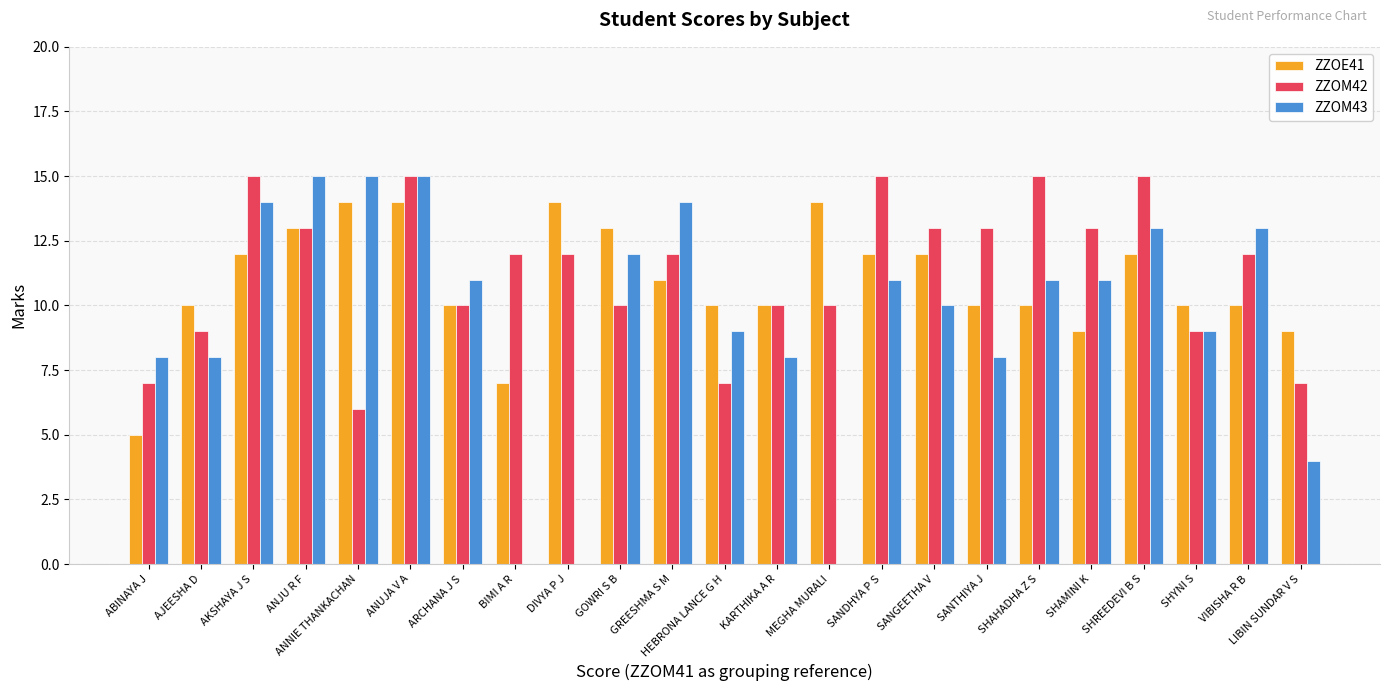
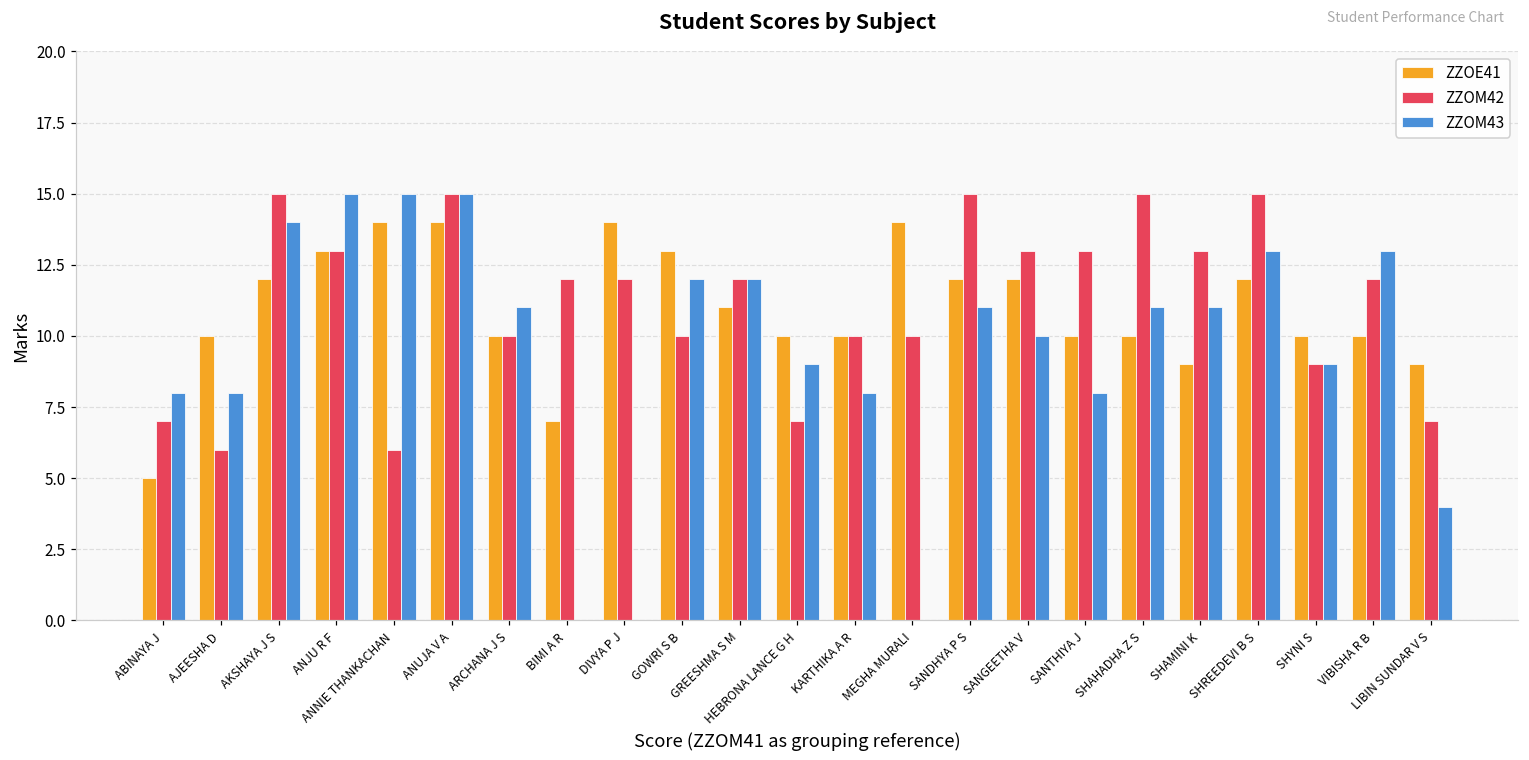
  {
    "ZZOE41": {
      "ABINAYA J": 5,
      "AJEESHA D": 10,
      "AKSHAYA J S": 12,
      "ANJU R F": 13,
      "ANNIE THANKACHAN": 14,
      "ANUJA V A": 14,
      "ARCHANA J S": 10,
      "BIMI A R": 7,
      "DIVYA P J": 14,
      "GOWRI S B": 13,
      "GREESHMA S M": 11,
      "HEBRONA LANCE G H": 10,
      "KARTHIKA A R": 10,
      "MEGHA MURALI": 14,
      "SANDHYA P S": 12,
      "SANGEETHA V": 12,
      "SANTHIYA J": 10,
      "SHAHADHA Z S": 10,
      "SHAMINI K": 9,
      "SHREEDEVI B S": 12,
      "SHYNI S": 10,
      "VIBISHA R B": 10,
      "LIBIN SUNDAR V S": 9
    },
    "ZZOM42": {
      "ABINAYA J": 7,
-     "AJEESHA D": 9,
+     "AJEESHA D": 6,
      "AKSHAYA J S": 15,
      "ANJU R F": 13,
      "ANNIE THANKACHAN": 6,
      "ANUJA V A": 15,
      "ARCHANA J S": 10,
      "BIMI A R": 12,
      "DIVYA P J": 12,
      "GOWRI S B": 10,
      "GREESHMA S M": 12,
      "HEBRONA LANCE G H": 7,
      "KARTHIKA A R": 10,
      "MEGHA MURALI": 10,
      "SANDHYA P S": 15,
      "SANGEETHA V": 13,
      "SANTHIYA J": 13,
      "SHAHADHA Z S": 15,
      "SHAMINI K": 13,
      "SHREEDEVI B S": 15,
      "SHYNI S": 9,
      "VIBISHA R B": 12,
      "LIBIN SUNDAR V S": 7
    },
    "ZZOM43": {
      "ABINAYA J": 8,
      "AJEESHA D": 8,
      "AKSHAYA J S": 14,
      "ANJU R F": 15,
      "ANNIE THANKACHAN": 15,
      "ANUJA V A": 15,
      "ARCHANA J S": 11,
      "BIMI A R": 0,
      "DIVYA P J": 0,
      "GOWRI S B": 12,
-     "GREESHMA S M": 14,
+     "GREESHMA S M": 12,
      "HEBRONA LANCE G H": 9,
      "KARTHIKA A R": 8,
      "MEGHA MURALI": 0,
      "SANDHYA P S": 11,
      "SANGEETHA V": 10,
      "SANTHIYA J": 8,
      "SHAHADHA Z S": 11,
      "SHAMINI K": 11,
      "SHREEDEVI B S": 13,
      "SHYNI S": 9,
      "VIBISHA R B": 13,
      "LIBIN SUNDAR V S": 4
    }
  }
